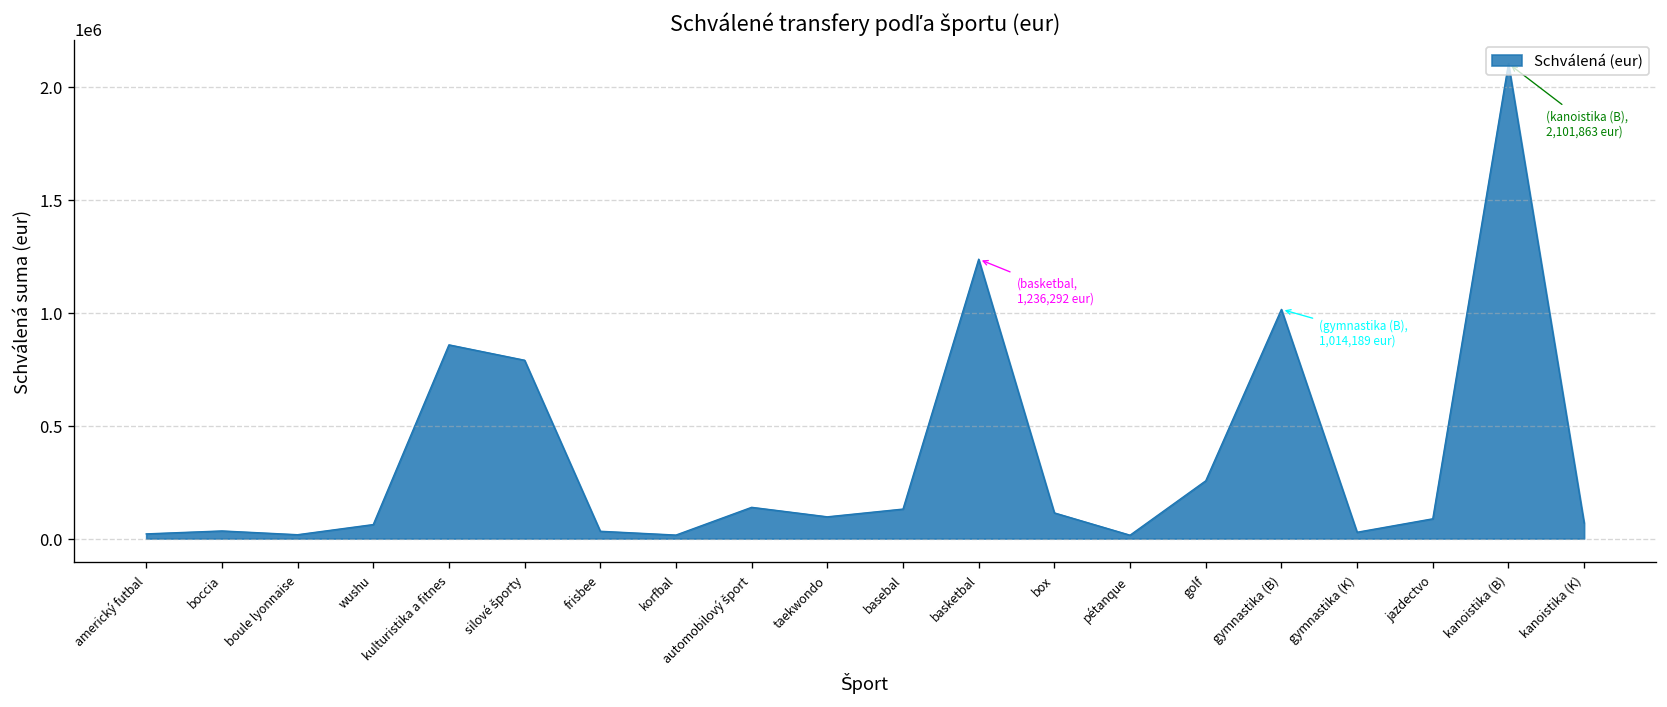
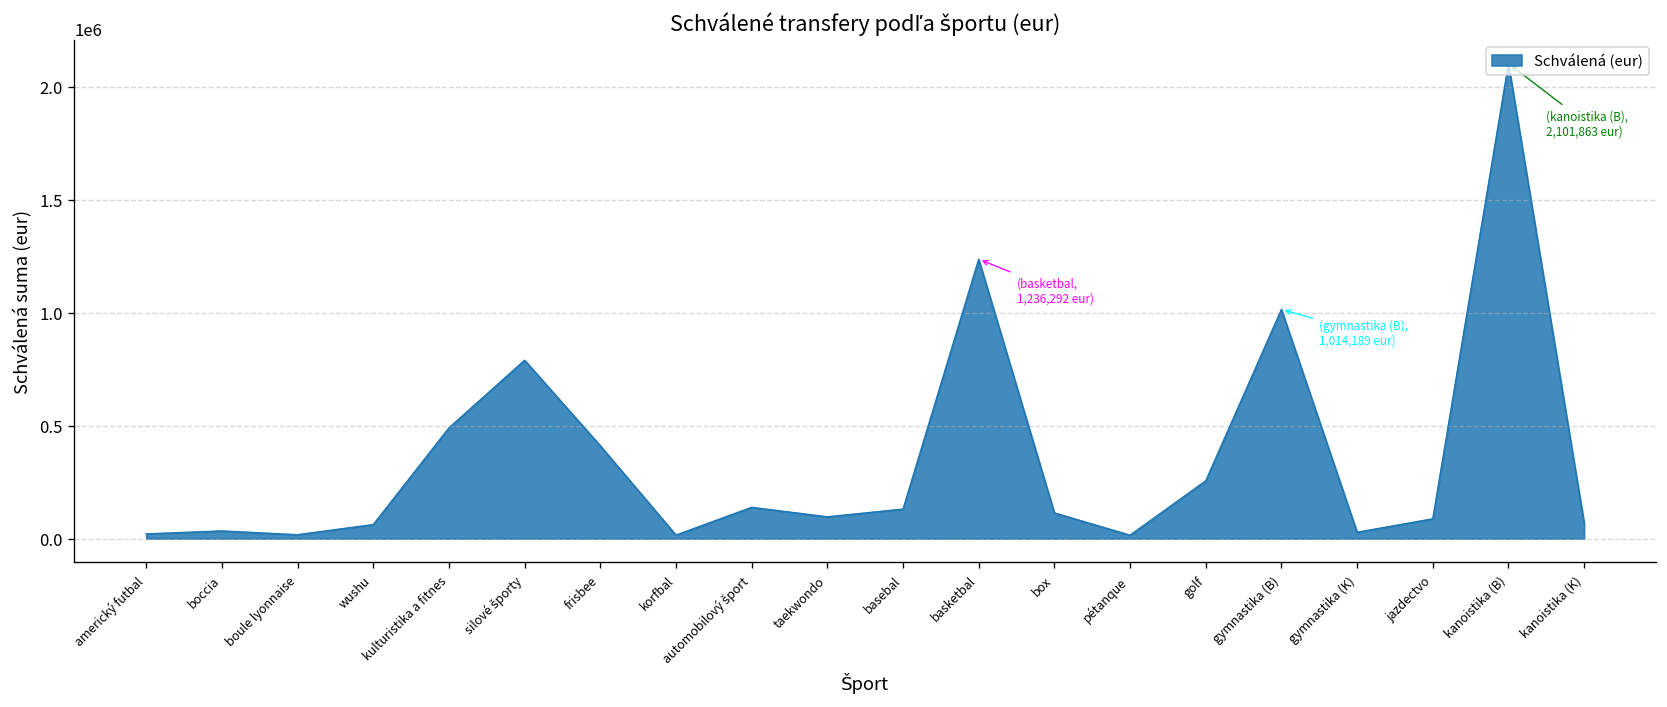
  {
    "americký futbal": 20000,
    "boccia": 30000,
    "boule lyonnaise": 20000,
    "wushu": 60000,
-   "kulturistika a fitnes": 860000,
+   "kulturistika a fitnes": 490000,
    "silové športy": 790000,
-   "frisbee": 30000,
+   "frisbee": 410000,
    "korfbal": 20000,
    "automobilový šport": 140000,
    "taekwondo": 100000,
    "basebal": 130000,
    "box": 110000,
    "pétanque": 20000,
    "golf": 260000,
    "gymnastika (K)": 30000,
    "jazdectvo": 90000,
    "kanoistika (K)": 70000
  }
